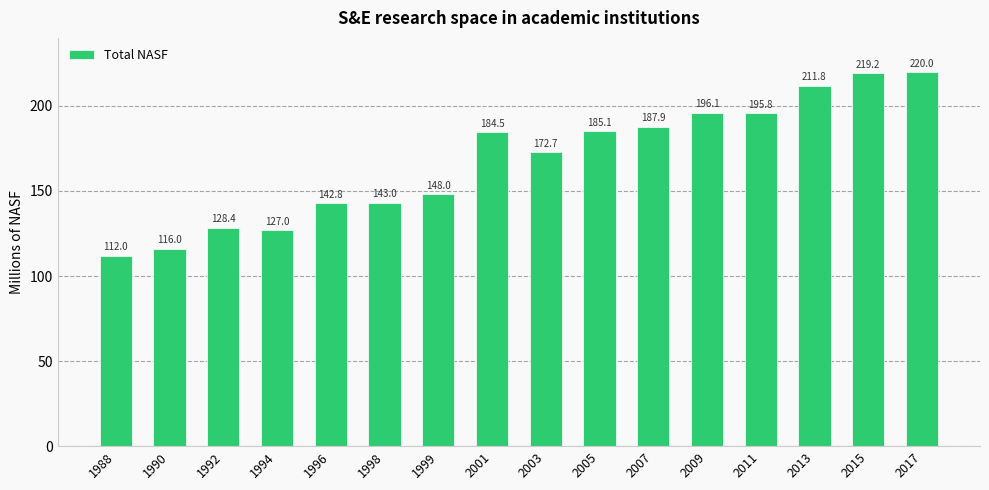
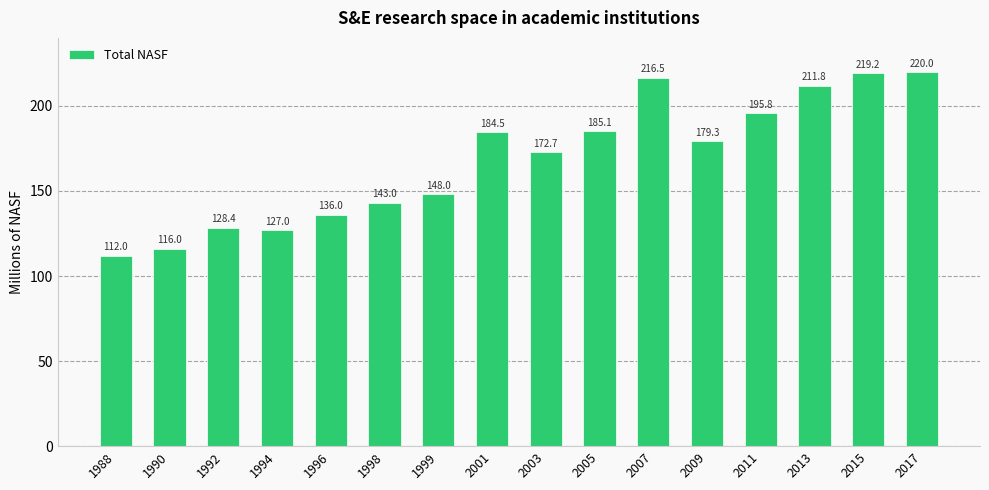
  {
    "1988": 112.0,
    "1990": 116.0,
    "1992": 128.4,
    "1994": 127.0,
-   "1996": 142.8,
+   "1996": 136.0,
    "1998": 143.0,
    "1999": 148.0,
    "2001": 184.5,
    "2003": 172.7,
    "2005": 185.1,
-   "2007": 187.9,
-   "2009": 196.1,
+   "2007": 216.5,
+   "2009": 179.3,
    "2011": 195.8,
    "2013": 211.8,
    "2015": 219.2,
    "2017": 220.0
  }
